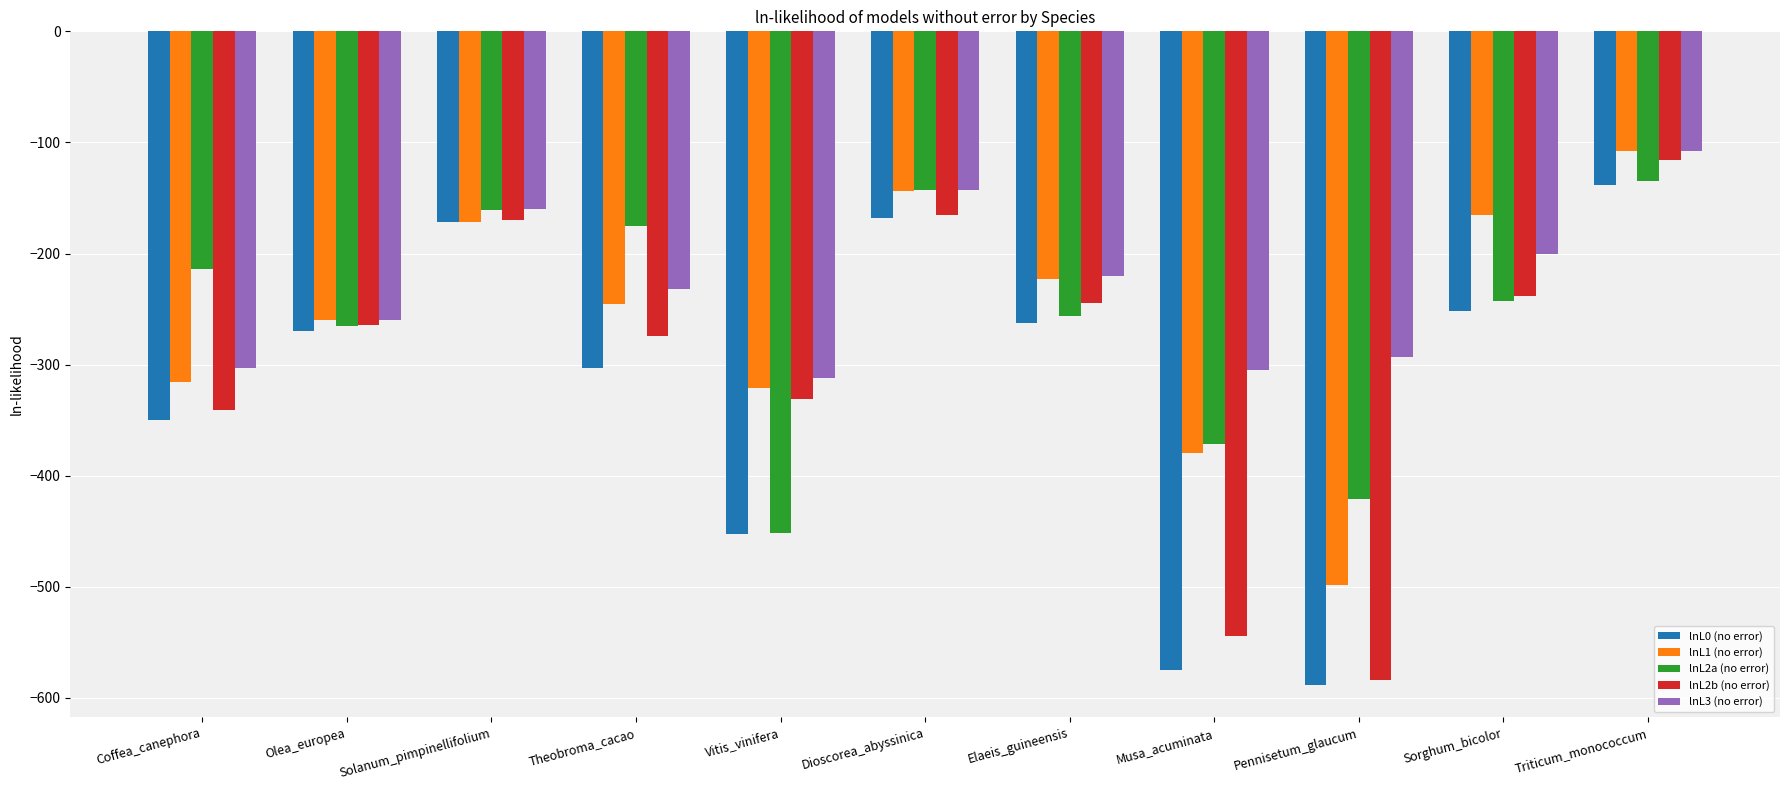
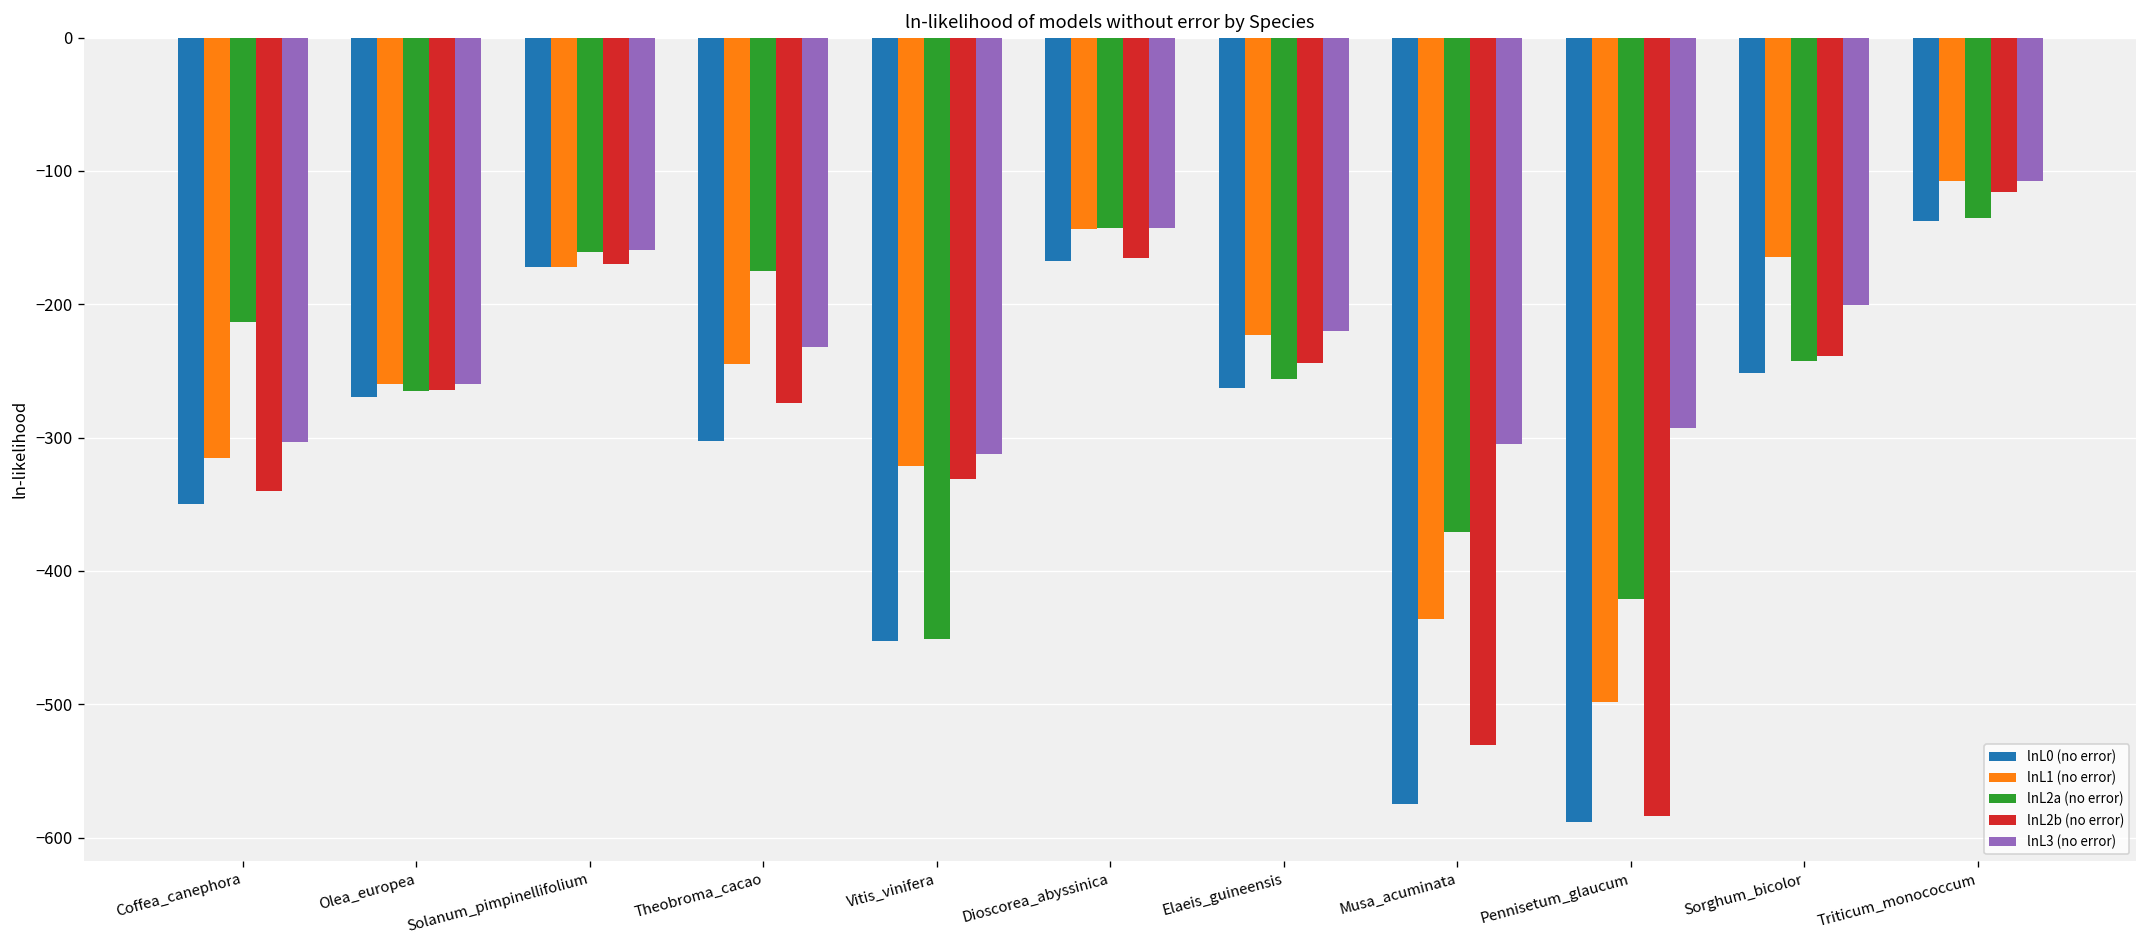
  {
    "lnL0 (no error)": {
      "Coffea_canephora": -350,
      "Olea_europea": -270,
      "Solanum_pimpinellifolium": -172,
      "Theobroma_cacao": -303,
      "Vitis_vinifera": -452,
      "Dioscorea_abyssinica": -168,
      "Elaeis_guineensis": -262,
      "Musa_acuminata": -575,
      "Pennisetum_glaucum": -588,
      "Sorghum_bicolor": -251,
      "Triticum_monococcum": -138
    },
    "lnL1 (no error)": {
      "Coffea_canephora": -315,
      "Olea_europea": -260,
      "Solanum_pimpinellifolium": -172,
      "Theobroma_cacao": -245,
      "Vitis_vinifera": -321,
      "Dioscorea_abyssinica": -143,
      "Elaeis_guineensis": -223,
-     "Musa_acuminata": -379,
+     "Musa_acuminata": -436,
      "Pennisetum_glaucum": -498,
      "Sorghum_bicolor": -165,
      "Triticum_monococcum": -108
    },
    "lnL2a (no error)": {
      "Coffea_canephora": -214,
      "Olea_europea": -265,
      "Solanum_pimpinellifolium": -161,
      "Theobroma_cacao": -175,
      "Vitis_vinifera": -451,
      "Dioscorea_abyssinica": -143,
      "Elaeis_guineensis": -256,
      "Musa_acuminata": -371,
      "Pennisetum_glaucum": -421,
      "Sorghum_bicolor": -242,
      "Triticum_monococcum": -135
    },
    "lnL2b (no error)": {
      "Coffea_canephora": -340,
      "Olea_europea": -264,
      "Solanum_pimpinellifolium": -169,
      "Theobroma_cacao": -274,
      "Vitis_vinifera": -331,
      "Dioscorea_abyssinica": -165,
      "Elaeis_guineensis": -244,
-     "Musa_acuminata": -544,
+     "Musa_acuminata": -531,
      "Pennisetum_glaucum": -584,
      "Sorghum_bicolor": -239,
      "Triticum_monococcum": -116
    },
    "lnL3 (no error)": {
      "Coffea_canephora": -303,
      "Olea_europea": -260,
      "Solanum_pimpinellifolium": -160,
      "Theobroma_cacao": -232,
      "Vitis_vinifera": -312,
      "Dioscorea_abyssinica": -143,
      "Elaeis_guineensis": -220,
      "Musa_acuminata": -305,
      "Pennisetum_glaucum": -293,
      "Sorghum_bicolor": -200,
      "Triticum_monococcum": -107
    }
  }
